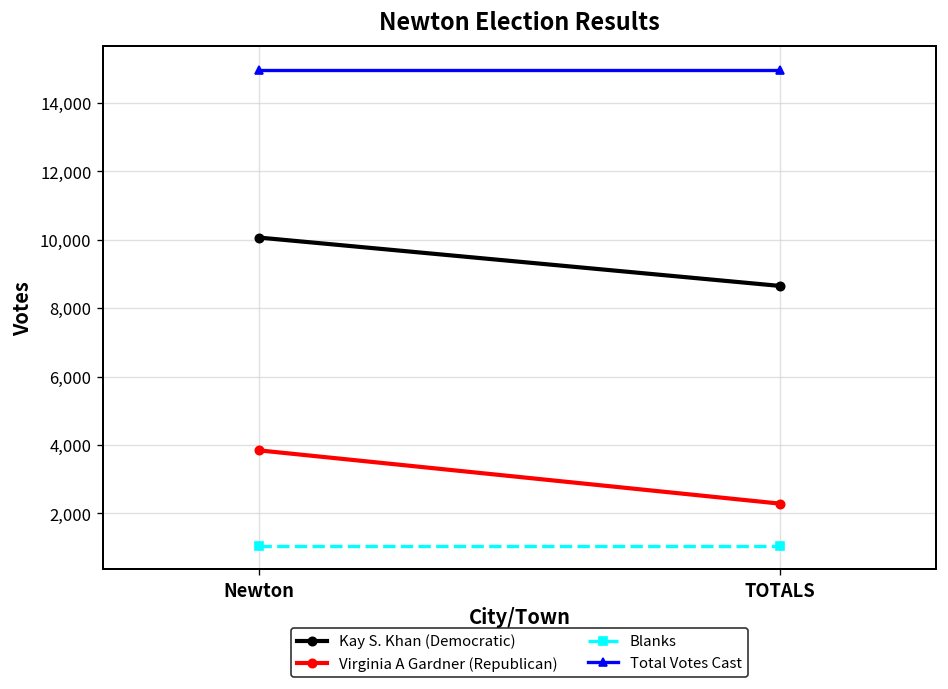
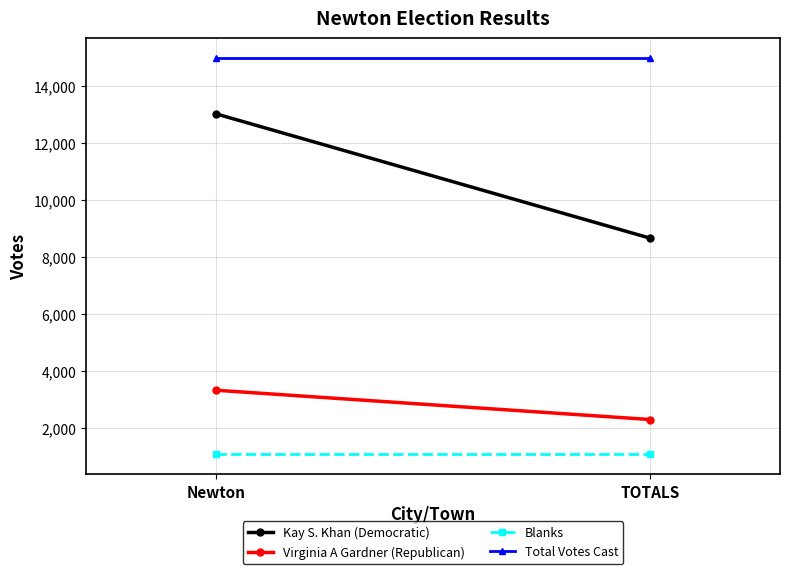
  {
    "Kay S. Khan (Democratic)": {
-     "Newton": "10,100",
+     "Newton": "13,000",
      "TOTALS": "8,700"
    },
    "Virginia A Gardner (Republican)": {
-     "Newton": "3,800",
+     "Newton": "3,300",
      "TOTALS": "2,300"
    },
    "Blanks": {
      "Newton": "1,100",
      "TOTALS": "1,100"
    },
    "Total Votes Cast": {
      "Newton": "15,000",
      "TOTALS": "15,000"
    }
  }
